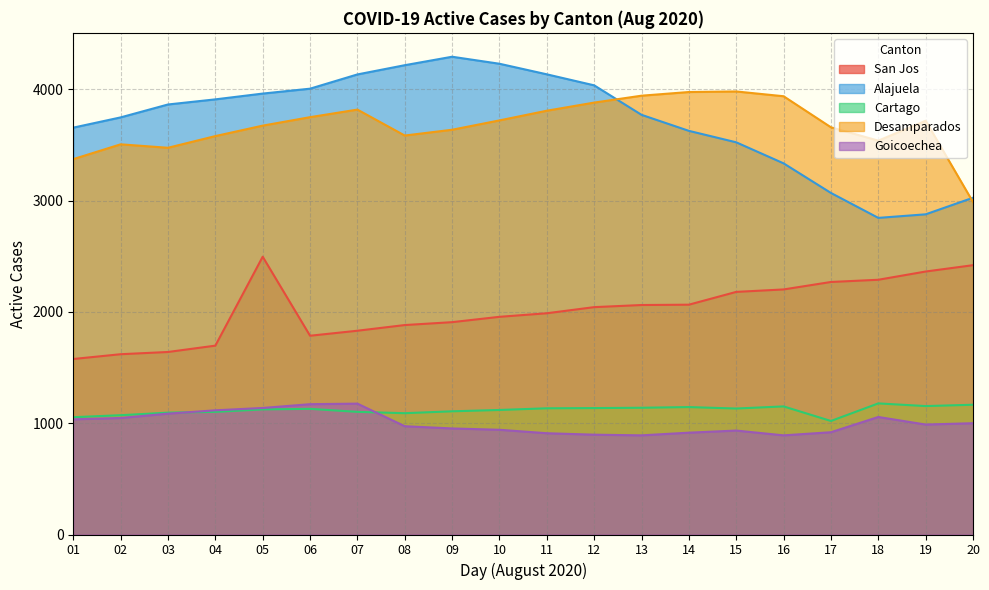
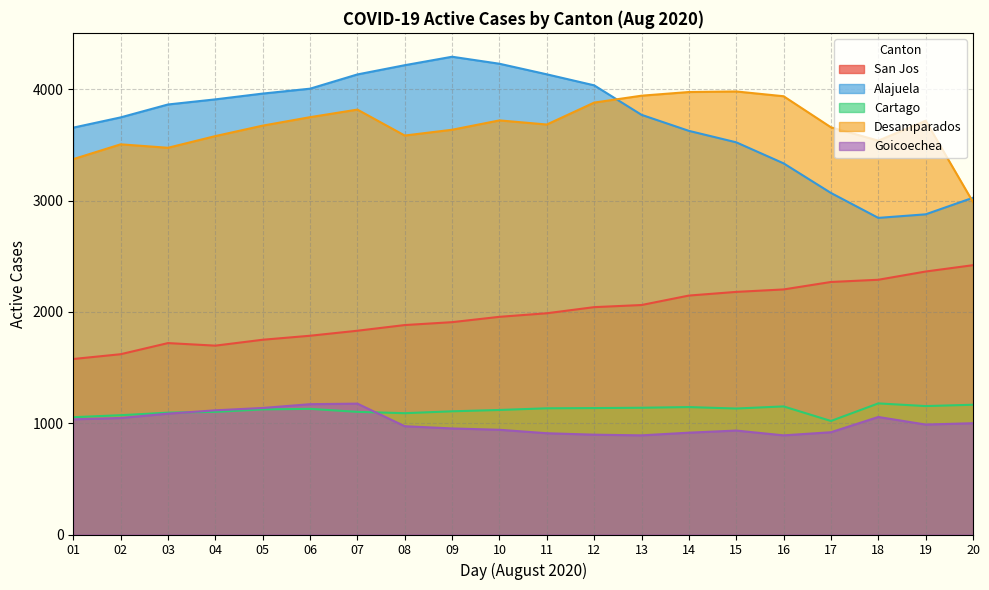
  {
    "San Jos": {
      "01": 1580,
      "02": 1620,
-     "03": 1640,
+     "03": 1720,
      "04": 1700,
-     "05": 2500,
+     "05": 1750,
      "06": 1790,
      "07": 1830,
      "08": 1880,
      "09": 1910,
      "10": 1960,
      "11": 1990,
      "12": 2040,
      "13": 2060,
-     "14": 2070,
+     "14": 2150,
      "15": 2180,
      "16": 2200,
      "17": 2270,
      "18": 2290,
      "19": 2360,
      "20": 2420
    },
    "Alajuela": {
      "01": 3660,
      "02": 3750,
      "03": 3860,
      "04": 3910,
      "05": 3960,
      "06": 4010,
      "07": 4130,
      "08": 4220,
      "09": 4290,
      "10": 4230,
      "11": 4140,
      "12": 4040,
      "13": 3770,
      "14": 3630,
      "15": 3520,
      "16": 3340,
      "17": 3070,
      "18": 2850,
      "19": 2880,
      "20": 3030
    },
    "Cartago": {
      "02": 1070,
      "06": 1130,
      "07": 1100,
      "08": 1090,
      "09": 1110,
      "10": 1120,
      "11": 1130,
      "12": 1140,
      "13": 1140,
      "14": 1150,
      "15": 1130,
      "16": 1150,
      "17": 1020,
      "18": 1180,
      "19": 1150,
      "20": 1170
    },
    "Desamparados": {
      "01": 3370,
      "02": 3510,
      "03": 3480,
      "04": 3580,
      "05": 3670,
      "06": 3750,
      "07": 3820,
      "08": 3590,
      "09": 3640,
      "10": 3720,
-     "11": 3810,
+     "11": 3680,
      "12": 3880,
      "13": 3940,
      "14": 3980,
      "15": 3980,
      "16": 3940,
      "17": 3660,
      "20": 2990
    },
    "Goicoechea": {
      "02": 1050,
      "06": 1170,
      "07": 1180,
      "08": 970,
      "09": 950,
      "10": 940,
      "11": 910,
      "12": 900,
      "13": 890,
      "14": 920,
      "15": 930,
      "16": 890,
      "17": 920,
      "18": 1060,
      "19": 990,
      "20": 1000
    }
  }
